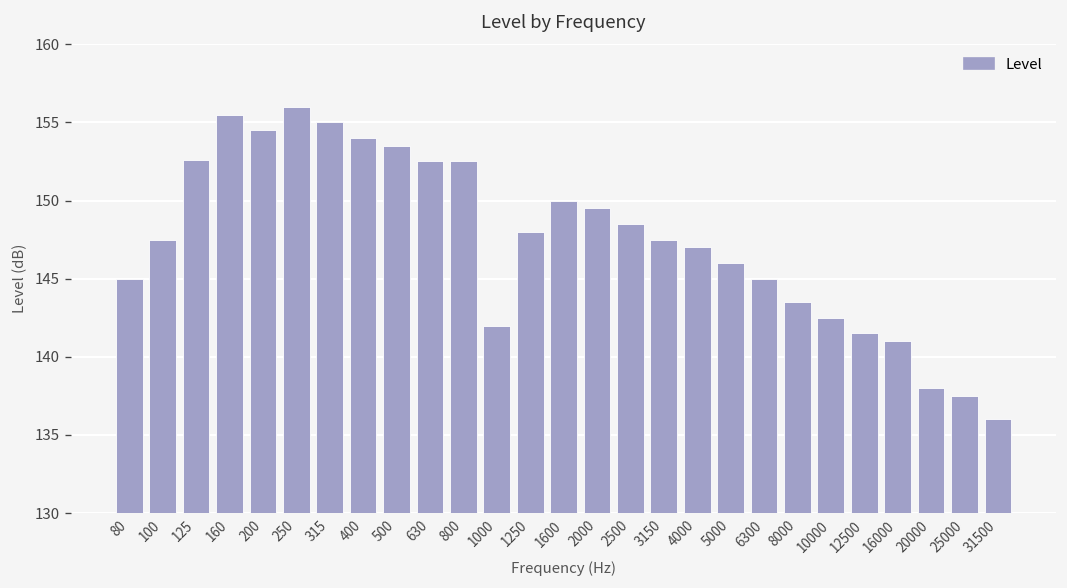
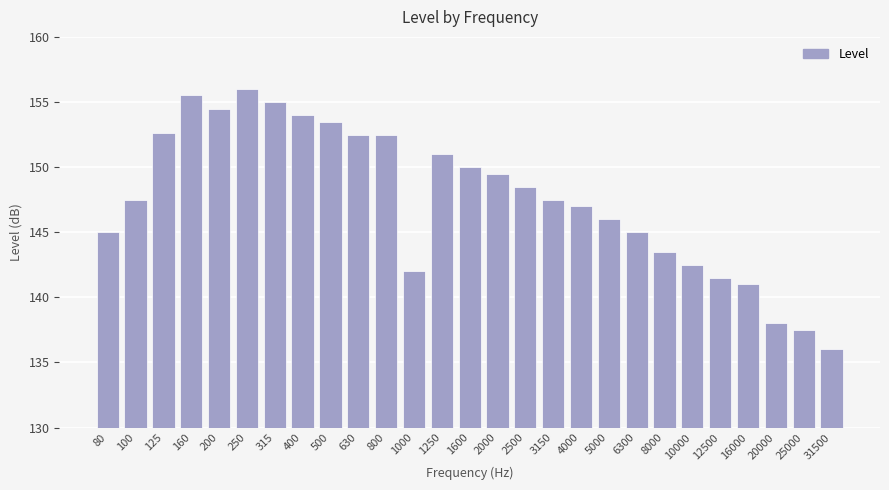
  {
    "80": 145,
    "100": 147.5,
    "125": 152.6,
    "160": 155.5,
    "200": 154.5,
    "250": 156,
    "315": 155,
    "400": 154,
    "500": 153.5,
    "630": 152.5,
    "800": 152.5,
    "1000": 142,
-   "1250": 148,
+   "1250": 151,
    "1600": 150,
    "2000": 149.5,
    "2500": 148.5,
    "3150": 147.5,
    "4000": 147,
    "5000": 146,
    "6300": 145,
    "8000": 143.5,
    "10000": 142.5,
    "12500": 141.5,
    "16000": 141,
    "20000": 138,
    "25000": 137.5,
    "31500": 136
  }
